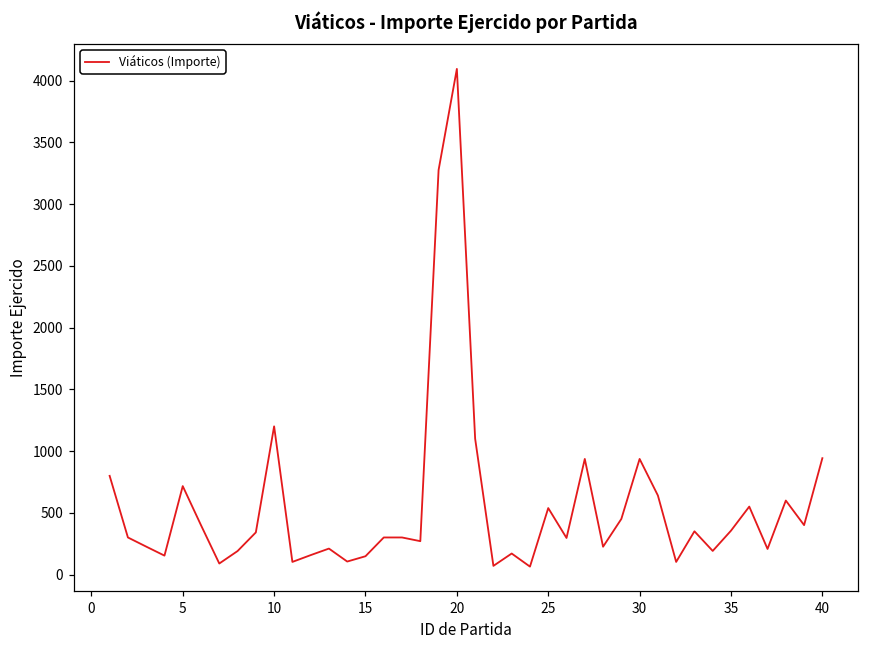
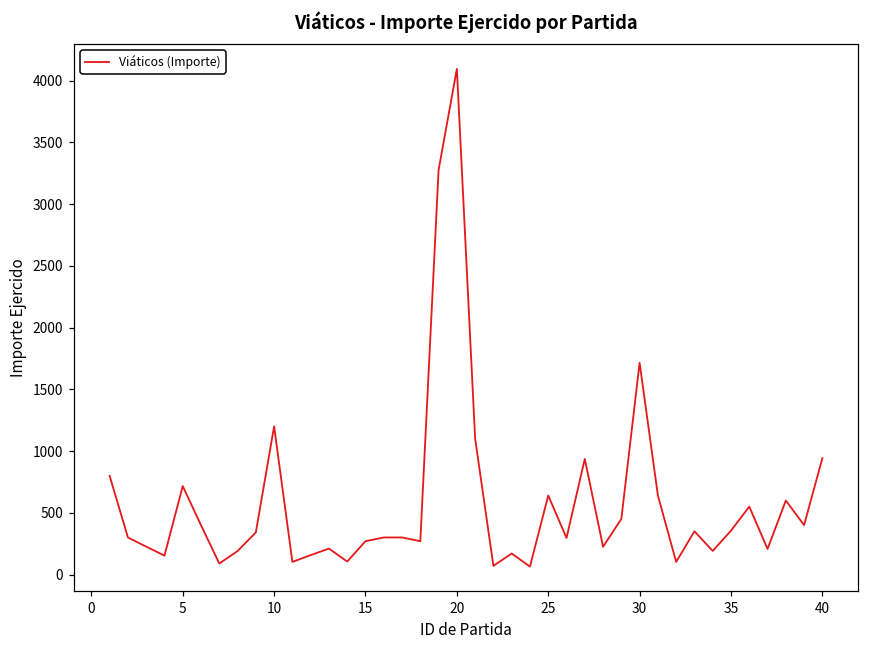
  {
    "5": 720,
    "10": 1200,
-   "15": 150,
+   "15": 270,
    "20": 4100,
-   "25": 540,
-   "30": 940,
+   "25": 640,
+   "30": 1720,
    "35": 360,
    "40": 940
  }
